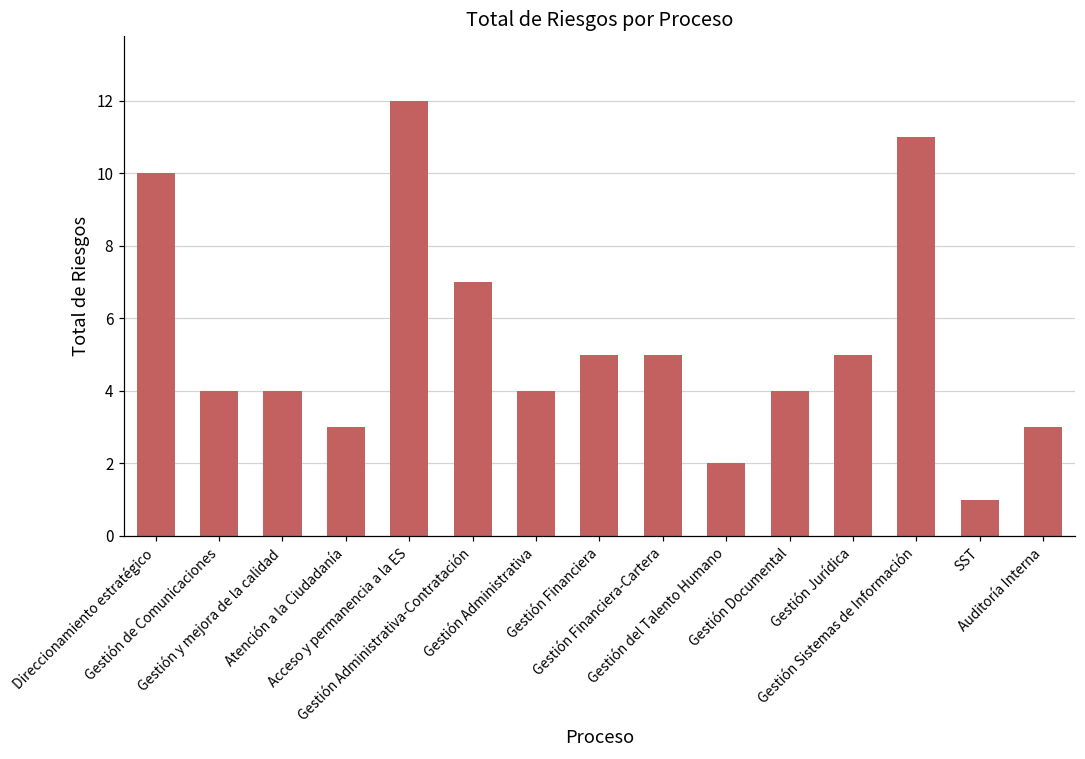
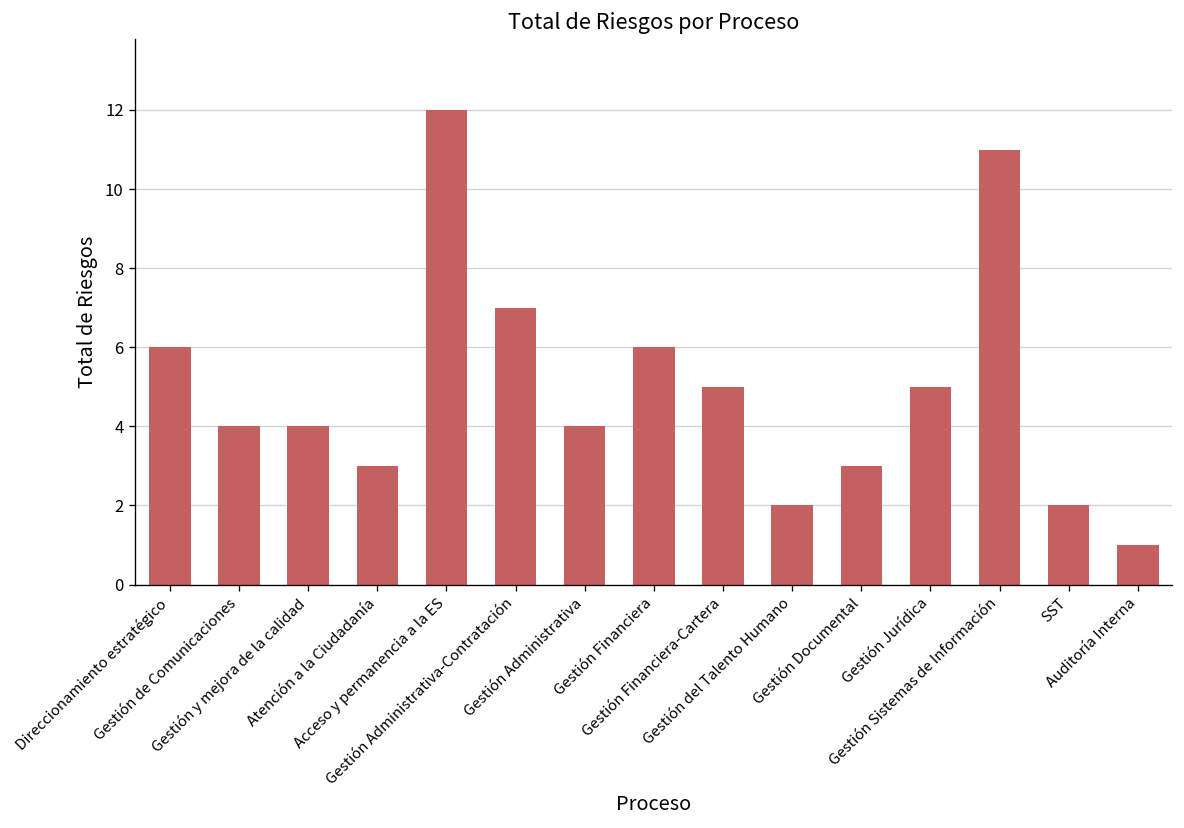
  {
-   "Direccionamiento estratégico": 10,
+   "Direccionamiento estratégico": 6,
    "Gestión de Comunicaciones": 4,
    "Gestión y mejora de la calidad": 4,
    "Atención a la Ciudadanía": 3,
    "Acceso y permanencia a la ES": 12,
    "Gestión Administrativa-Contratación": 7,
    "Gestión Administrativa": 4,
-   "Gestión Financiera": 5,
+   "Gestión Financiera": 6,
    "Gestión Financiera-Cartera": 5,
    "Gestión del Talento Humano": 2,
-   "Gestión Documental": 4,
+   "Gestión Documental": 3,
    "Gestión Jurídica": 5,
    "Gestión Sistemas de Información": 11,
-   "SST": 1,
-   "Auditoría Interna": 3
+   "SST": 2,
+   "Auditoría Interna": 1
  }
